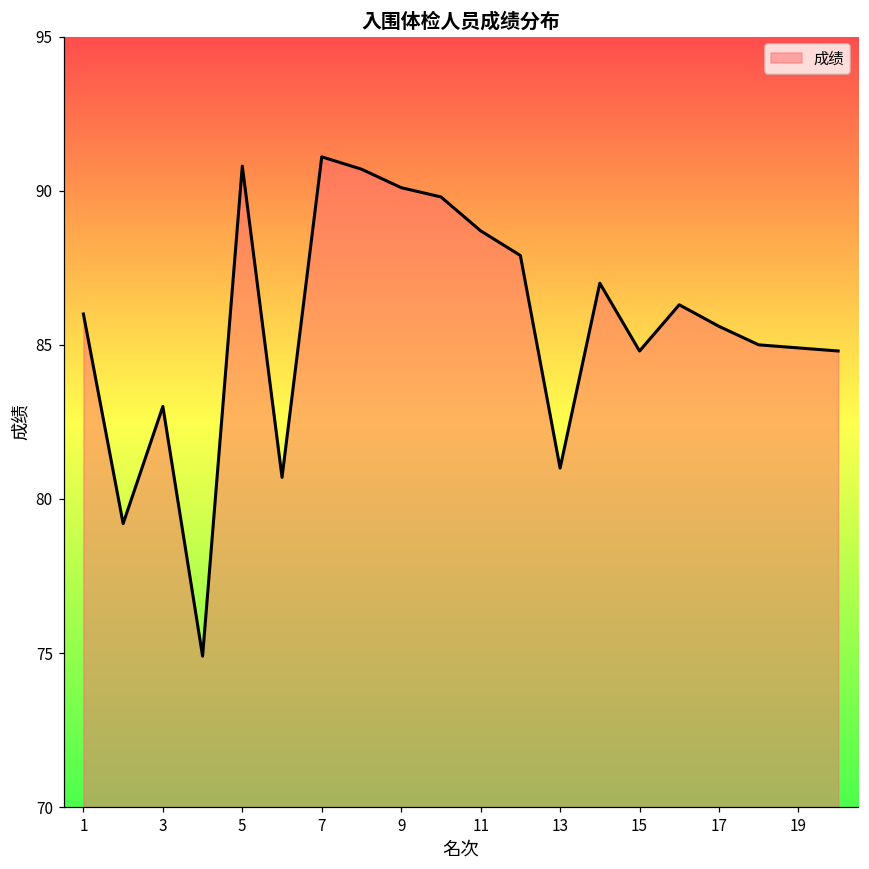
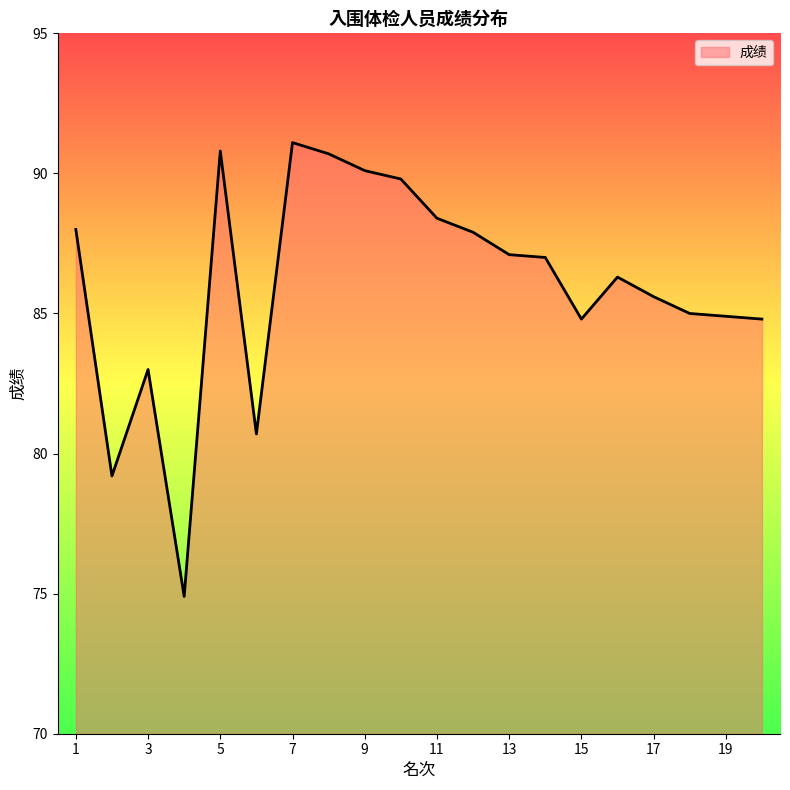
  {
-   "1": 86,
+   "1": 88,
    "3": 83.0,
    "5": 90.8,
    "7": 91.1,
    "9": 90.1,
-   "11": 88.7,
-   "13": 81.0,
+   "11": 88.4,
+   "13": 87.1,
    "15": 84.8,
    "17": 85.6,
    "19": 84.9
  }
